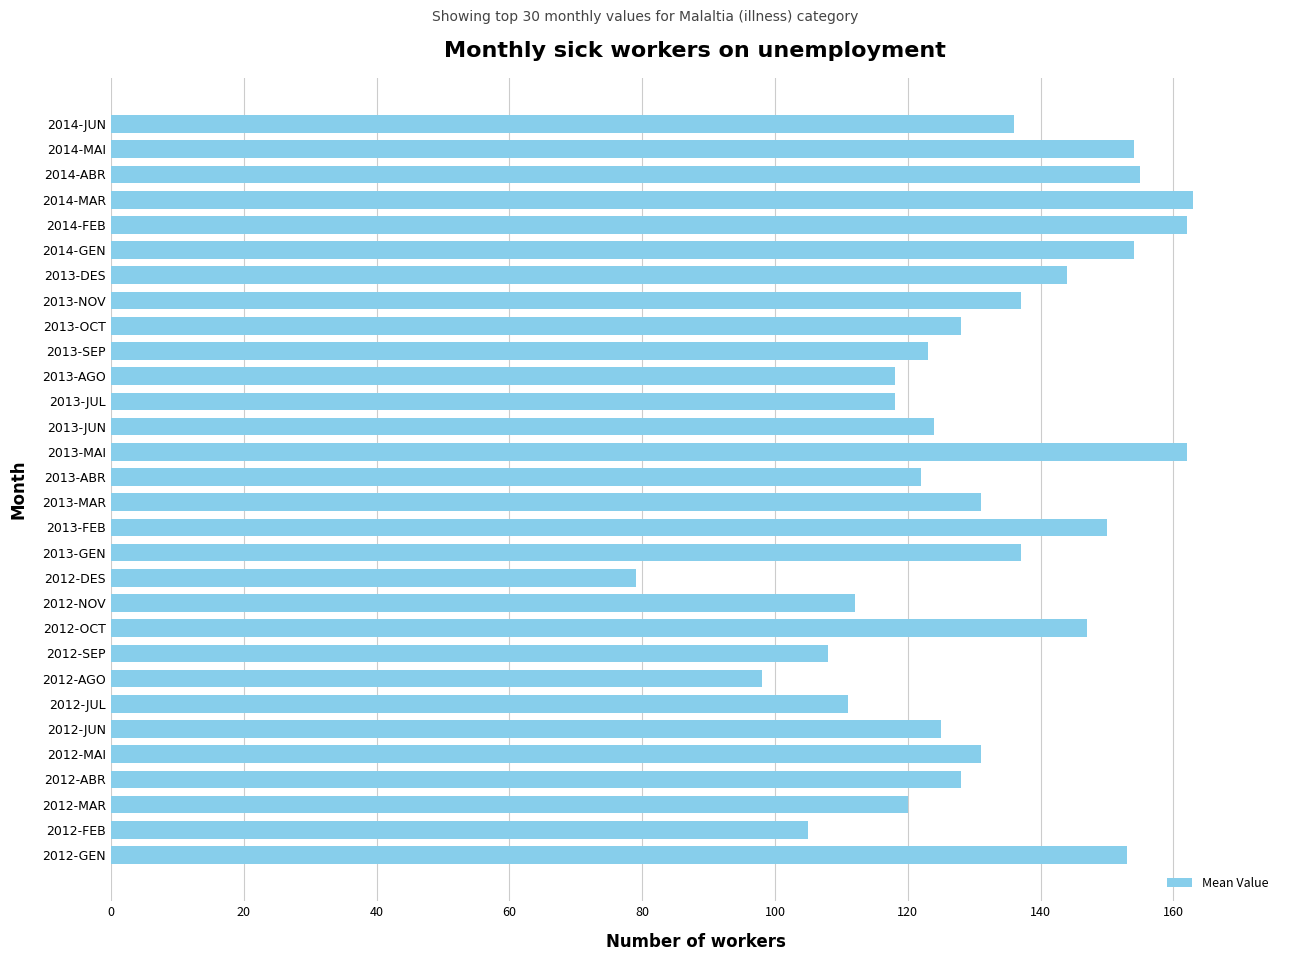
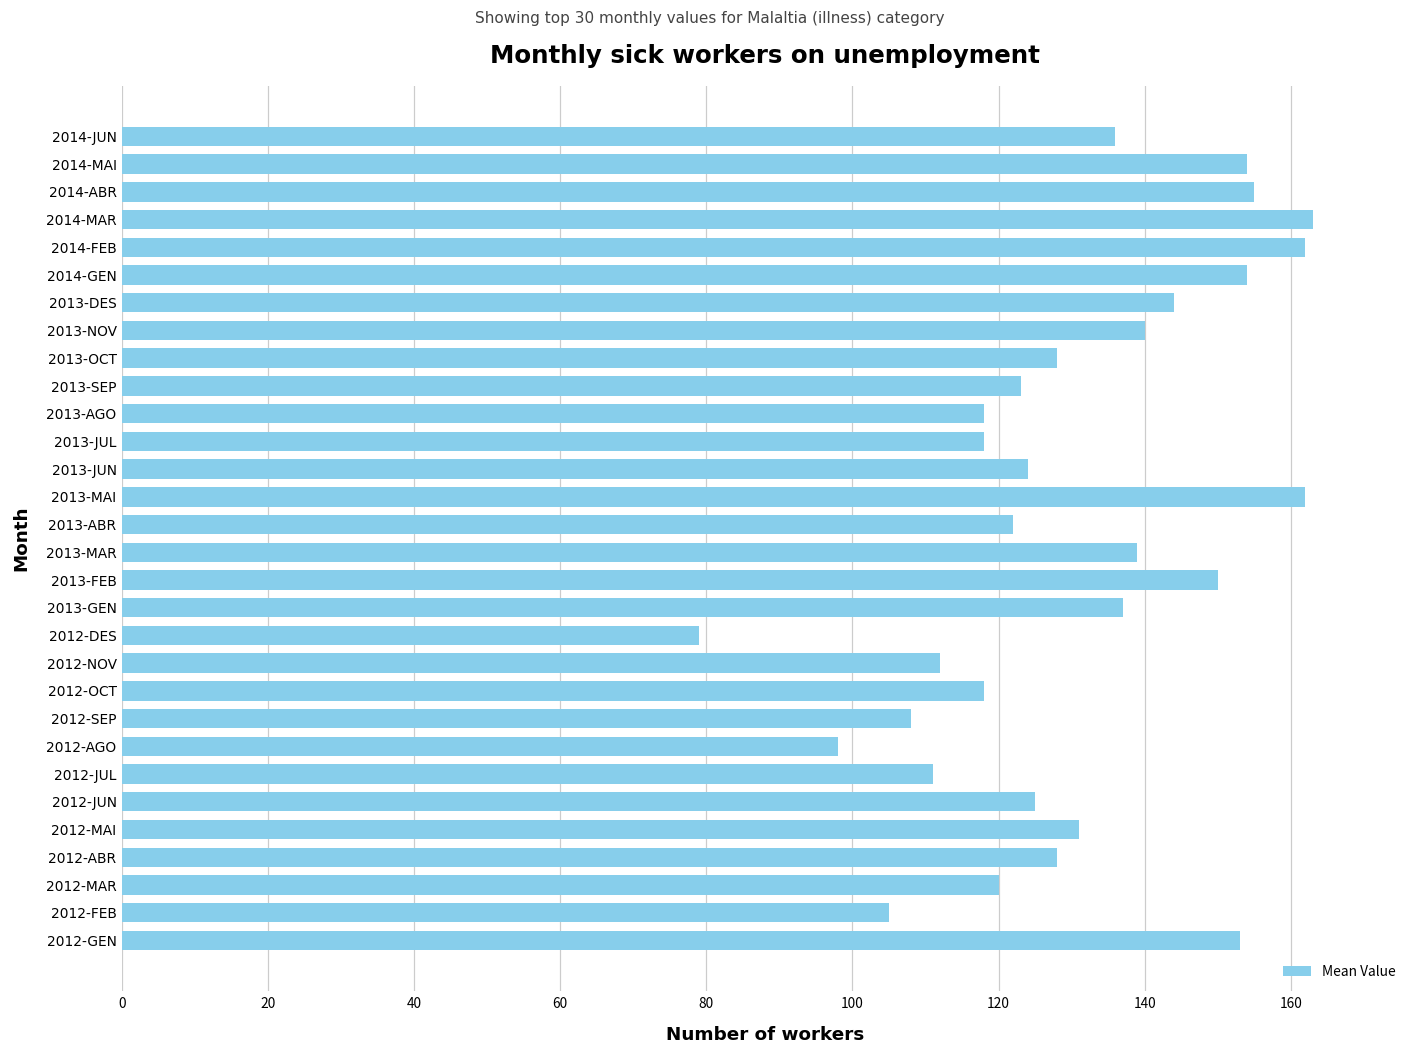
  {
    "2014-JUN": 136,
    "2014-MAI": 154,
    "2014-ABR": 155,
    "2014-MAR": 163,
    "2014-FEB": 162,
    "2014-GEN": 154,
    "2013-DES": 144,
-   "2013-NOV": 137,
+   "2013-NOV": 140,
    "2013-OCT": 128,
    "2013-SEP": 123,
    "2013-AGO": 118,
    "2013-JUL": 118,
    "2013-JUN": 124,
    "2013-MAI": 162,
    "2013-ABR": 122,
-   "2013-MAR": 131,
+   "2013-MAR": 139,
    "2013-FEB": 150,
    "2013-GEN": 137,
    "2012-DES": 79,
    "2012-NOV": 112,
-   "2012-OCT": 147,
+   "2012-OCT": 118,
    "2012-SEP": 108,
    "2012-AGO": 98,
    "2012-JUL": 111,
    "2012-JUN": 125,
    "2012-MAI": 131,
    "2012-ABR": 128,
    "2012-MAR": 120,
    "2012-FEB": 105,
    "2012-GEN": 153
  }
